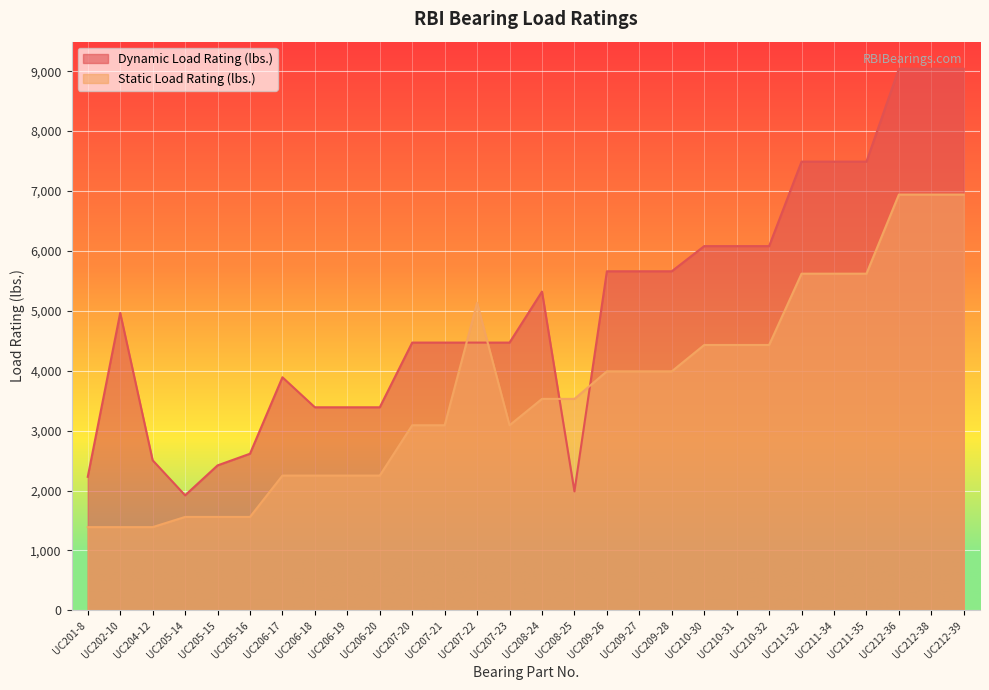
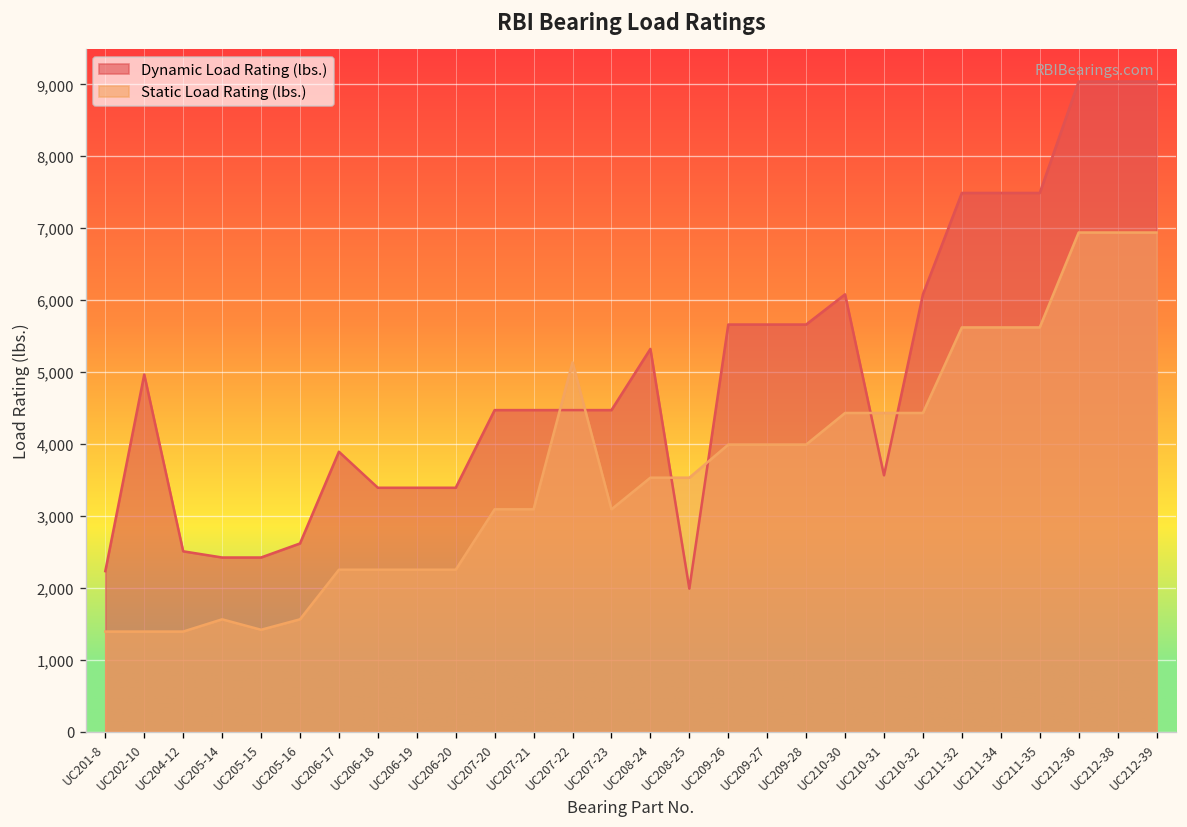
  {
    "Dynamic Load Rating (lbs.)": {
      "UC201-8": "2,200",
      "UC202-10": "5,000",
      "UC204-12": "2,500",
-     "UC205-14": "1,900",
+     "UC205-14": "2,400",
      "UC205-15": "2,400",
      "UC205-16": "2,600",
      "UC206-17": "3,900",
      "UC206-18": "3,400",
      "UC206-19": "3,400",
      "UC206-20": "3,400",
      "UC207-20": "4,500",
      "UC207-21": "4,500",
      "UC207-22": "4,500",
      "UC207-23": "4,500",
      "UC208-24": "5,300",
      "UC208-25": "2,000",
      "UC209-26": "5,700",
      "UC209-27": "5,700",
      "UC209-28": "5,700",
      "UC210-30": "6,100",
-     "UC210-31": "6,100",
+     "UC210-31": "3,600",
      "UC210-32": "6,100",
      "UC211-32": "7,500",
      "UC211-34": "7,500",
      "UC211-35": "7,500",
      "UC212-36": "9,000",
      "UC212-38": "9,000",
      "UC212-39": "9,000"
    },
    "Static Load Rating (lbs.)": {
      "UC201-8": "1,400",
      "UC202-10": "1,400",
      "UC204-12": "1,400",
      "UC205-14": "1,600",
-     "UC205-15": "1,600",
+     "UC205-15": "1,400",
      "UC205-16": "1,600",
      "UC206-17": "2,300",
      "UC206-18": "2,300",
      "UC206-19": "2,300",
      "UC206-20": "2,300",
      "UC207-20": "3,100",
      "UC207-21": "3,100",
      "UC207-22": "5,100",
      "UC207-23": "3,100",
      "UC208-24": "3,500",
      "UC208-25": "3,500",
      "UC209-26": "4,000",
      "UC209-27": "4,000",
      "UC209-28": "4,000",
      "UC210-30": "4,400",
      "UC210-31": "4,400",
      "UC210-32": "4,400",
      "UC211-32": "5,600",
      "UC211-34": "5,600",
      "UC211-35": "5,600",
      "UC212-36": "6,900",
      "UC212-38": "6,900",
      "UC212-39": "6,900"
    }
  }
